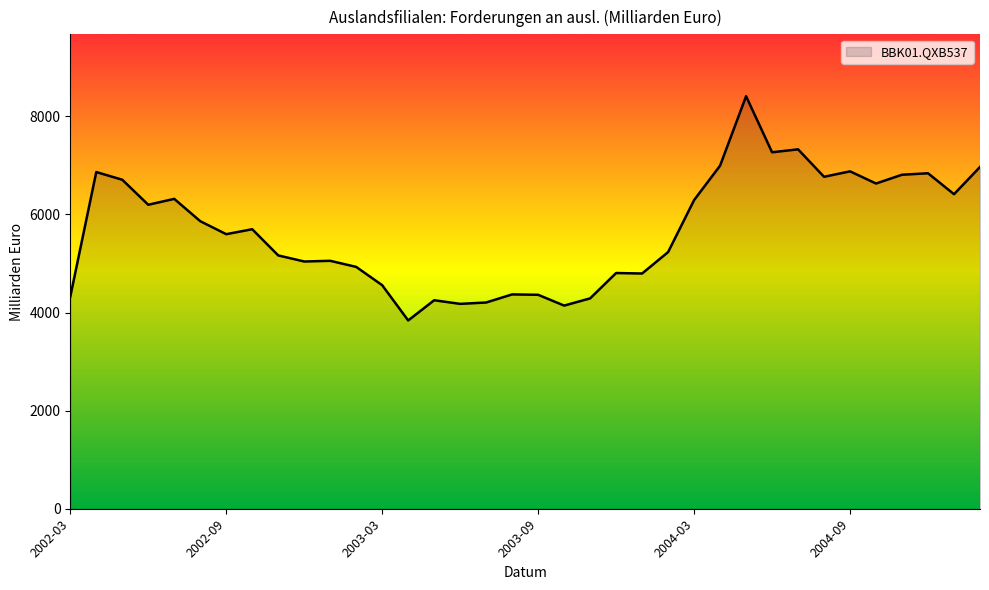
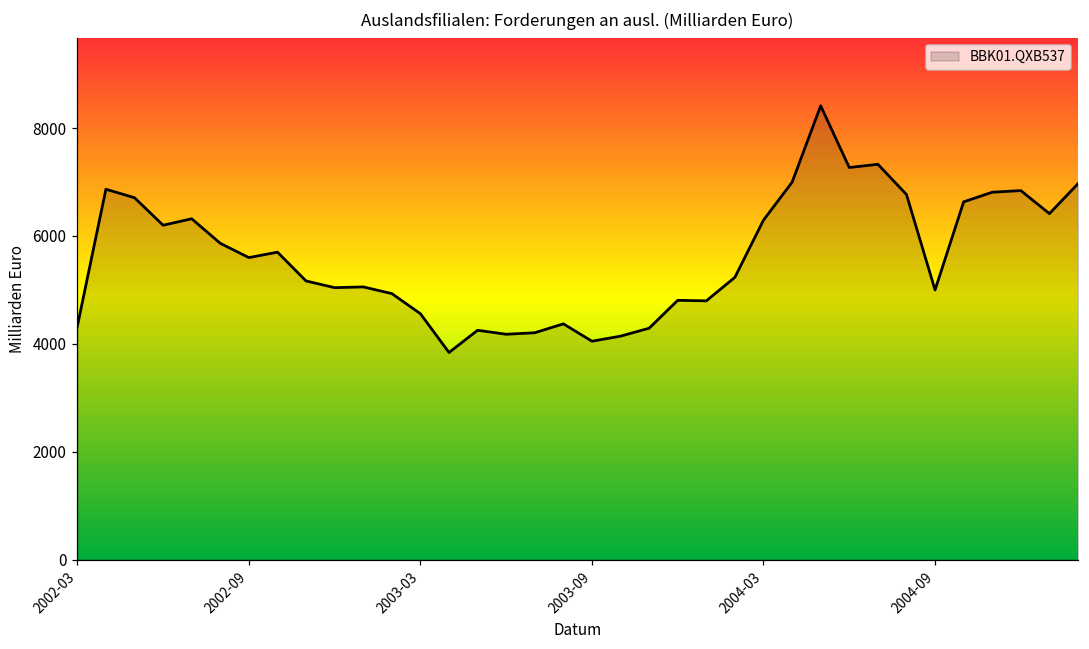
  {
    "2002-03": 4300,
    "2002-09": 5600,
    "2003-03": 4600,
-   "2003-09": 4400,
+   "2003-09": 4000,
    "2004-03": 6300,
-   "2004-09": 6900
+   "2004-09": 5000
  }
